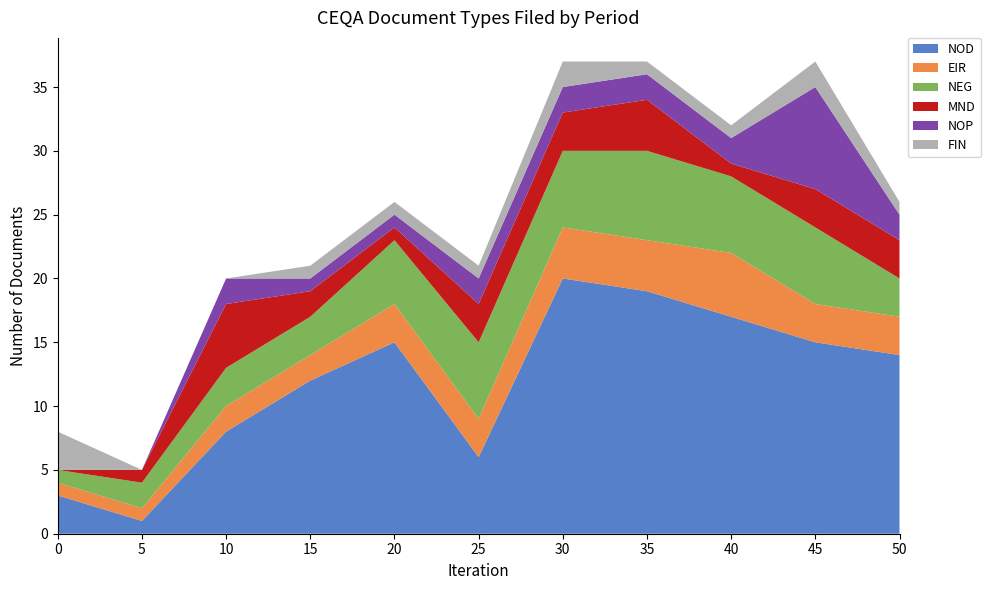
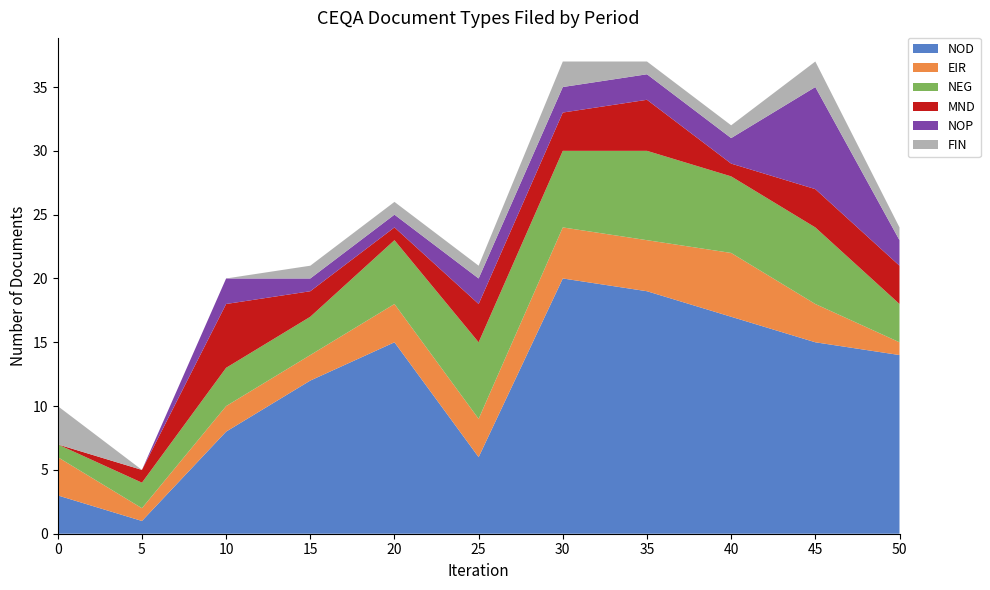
  {
    "NOD": {
      "0": 3,
      "5": 1,
      "10": 8,
      "15": 12,
      "20": 15,
      "25": 6,
      "30": 20,
      "35": 19,
      "40": 17,
      "45": 15,
      "50": 14
    },
    "EIR": {
-     "0": 1,
+     "0": 3,
      "5": 1,
      "10": 2,
      "15": 2,
      "20": 3,
      "25": 3,
      "30": 4,
      "35": 4,
      "40": 5,
      "45": 3,
-     "50": 3
+     "50": 1
    },
    "NEG": {
      "5": 2,
      "10": 3,
      "15": 3,
      "20": 5,
      "25": 6,
      "30": 6,
      "35": 7,
      "40": 6,
      "45": 6,
      "50": 3
    },
    "MND": {
      "10": 5,
      "15": 2,
      "20": 1,
      "25": 3,
      "30": 3,
      "35": 4,
      "40": 1,
      "45": 3,
      "50": 3
    },
    "NOP": {
      "15": 1,
      "20": 1,
      "25": 2,
      "30": 2,
      "35": 2,
      "40": 2,
      "45": 8,
      "50": 2
    },
    "FIN": {
      "0": 3,
      "15": 1,
      "20": 1,
      "25": 1,
      "30": 2,
      "35": 1,
      "40": 1,
      "45": 2,
      "50": 1
    }
  }
